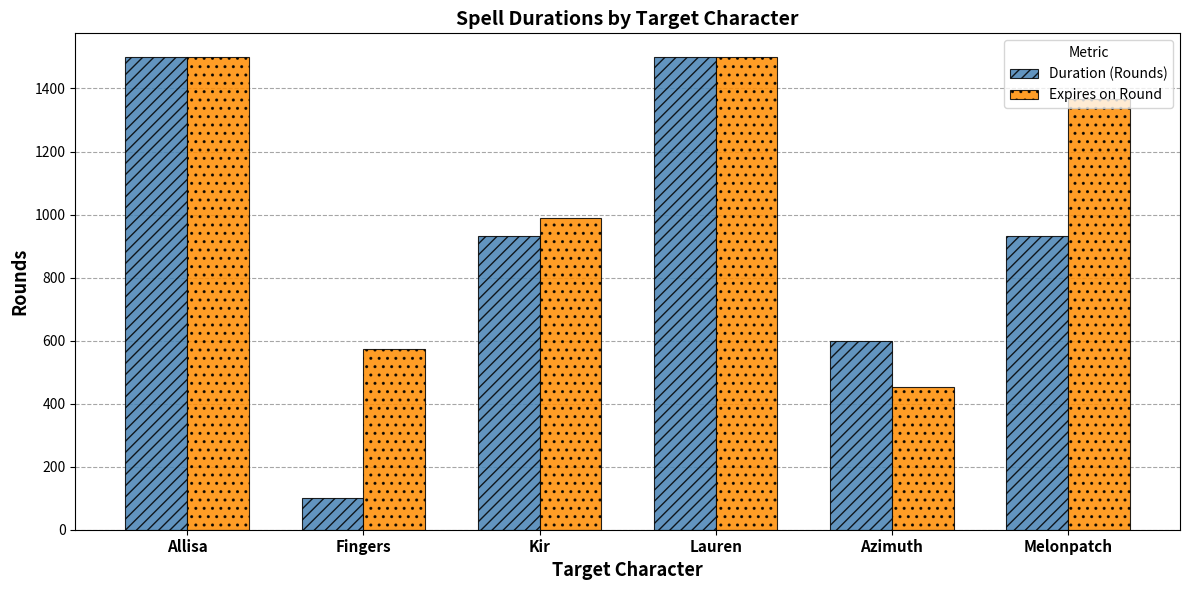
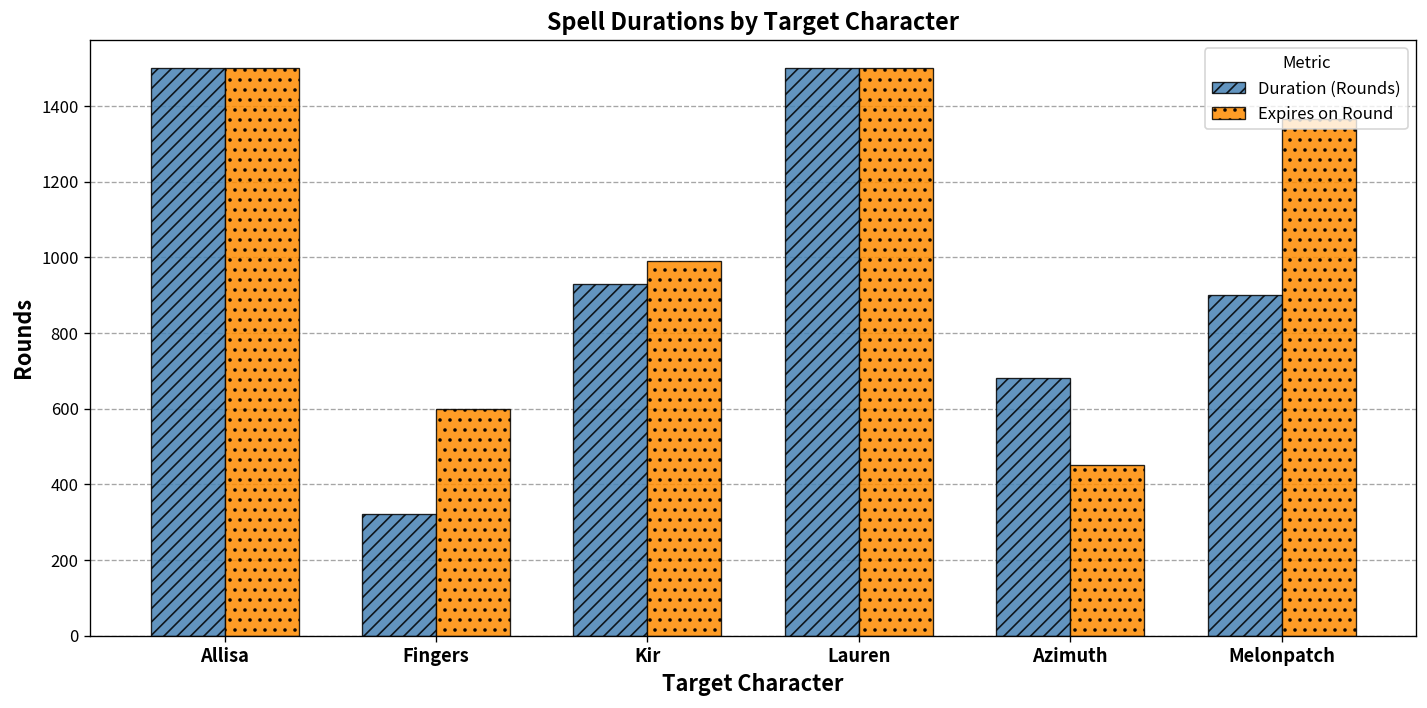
  {
    "Duration (Rounds)": {
      "Allisa": 1500,
-     "Fingers": 100,
+     "Fingers": 320,
      "Kir": 930,
      "Lauren": 1500,
-     "Azimuth": 600,
-     "Melonpatch": 930
+     "Azimuth": 680,
+     "Melonpatch": 900
    },
    "Expires on Round": {
      "Allisa": 1500,
-     "Fingers": 570,
+     "Fingers": 600,
      "Kir": 990,
      "Lauren": 1500,
      "Azimuth": 450
    }
  }
